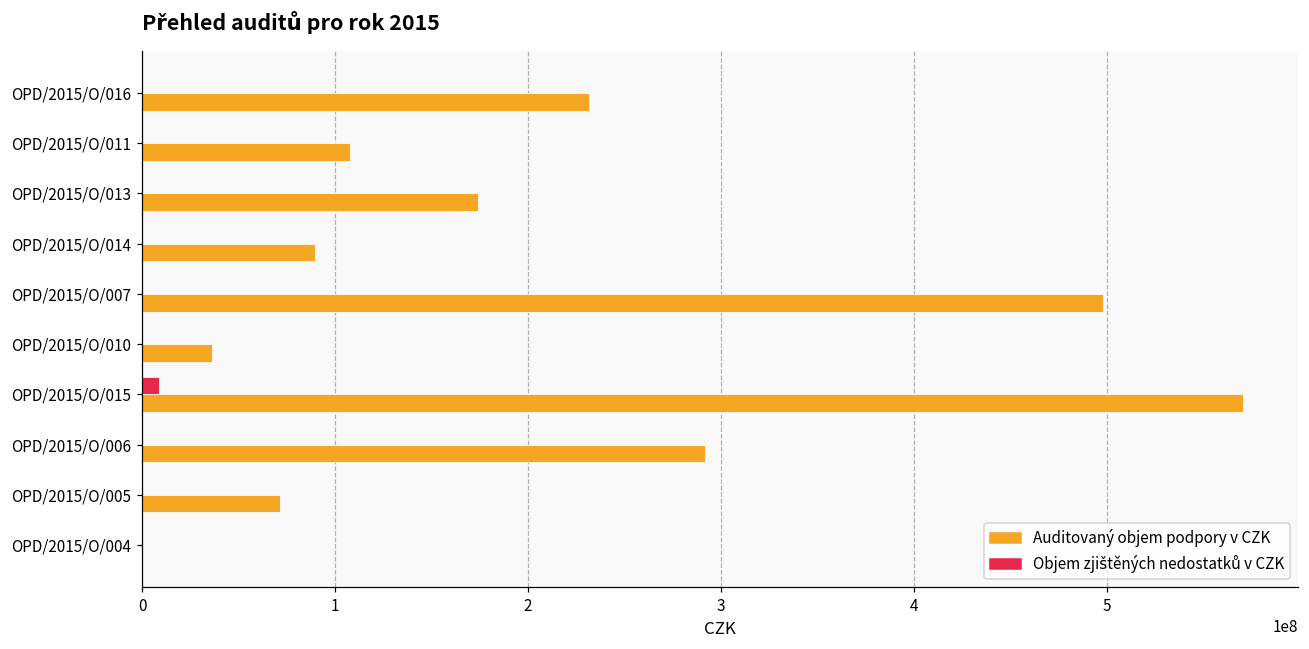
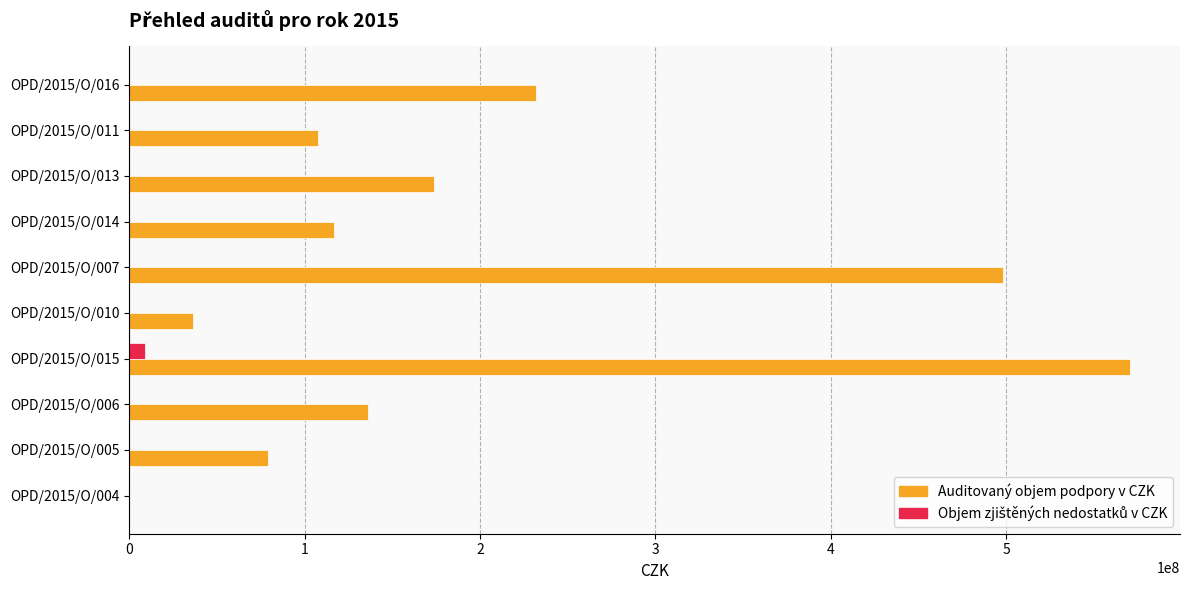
  {
    "Auditovaný objem podpory v CZK": {
      "OPD/2015/O/016": 232000000,
      "OPD/2015/O/011": 108000000,
      "OPD/2015/O/013": 174000000,
-     "OPD/2015/O/014": 90000000,
+     "OPD/2015/O/014": 117000000,
      "OPD/2015/O/007": 498000000,
      "OPD/2015/O/010": 36000000,
      "OPD/2015/O/015": 571000000,
-     "OPD/2015/O/006": 292000000,
-     "OPD/2015/O/005": 72000000,
+     "OPD/2015/O/006": 136000000,
+     "OPD/2015/O/005": 79000000,
      "OPD/2015/O/004": 0
    },
    "Objem zjištěných nedostatků v CZK": {
      "OPD/2015/O/016": 0,
      "OPD/2015/O/011": 0,
      "OPD/2015/O/013": 0,
      "OPD/2015/O/014": 0,
      "OPD/2015/O/007": 0,
      "OPD/2015/O/010": 0,
      "OPD/2015/O/015": 9000000,
      "OPD/2015/O/006": 0,
      "OPD/2015/O/005": 0,
      "OPD/2015/O/004": 0
    }
  }
